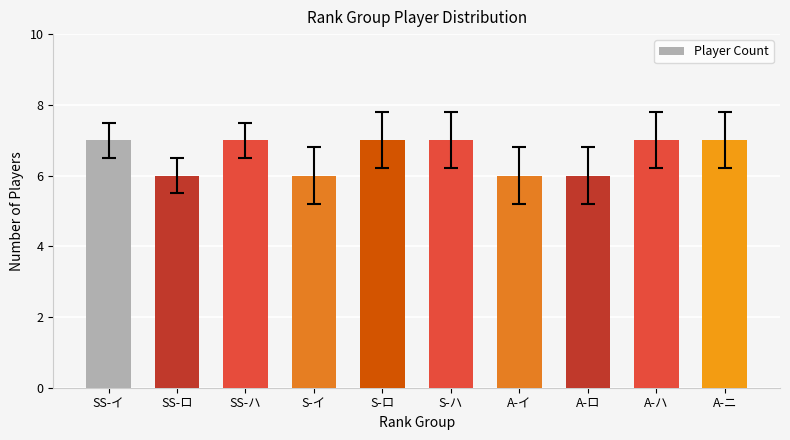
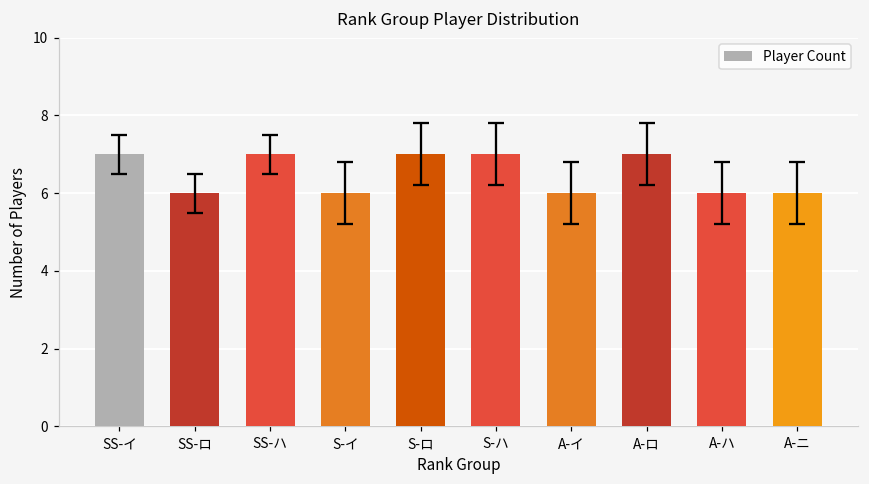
  {
    "Player Count": {
      "SS-イ": 7,
      "SS-ロ": 6,
      "SS-ハ": 7,
      "S-イ": 6,
      "S-ロ": 7,
      "S-ハ": 7,
      "A-イ": 6,
-     "A-ロ": 6,
-     "A-ハ": 7,
-     "A-ニ": 7
+     "A-ロ": 7,
+     "A-ハ": 6,
+     "A-ニ": 6
    }
  }
